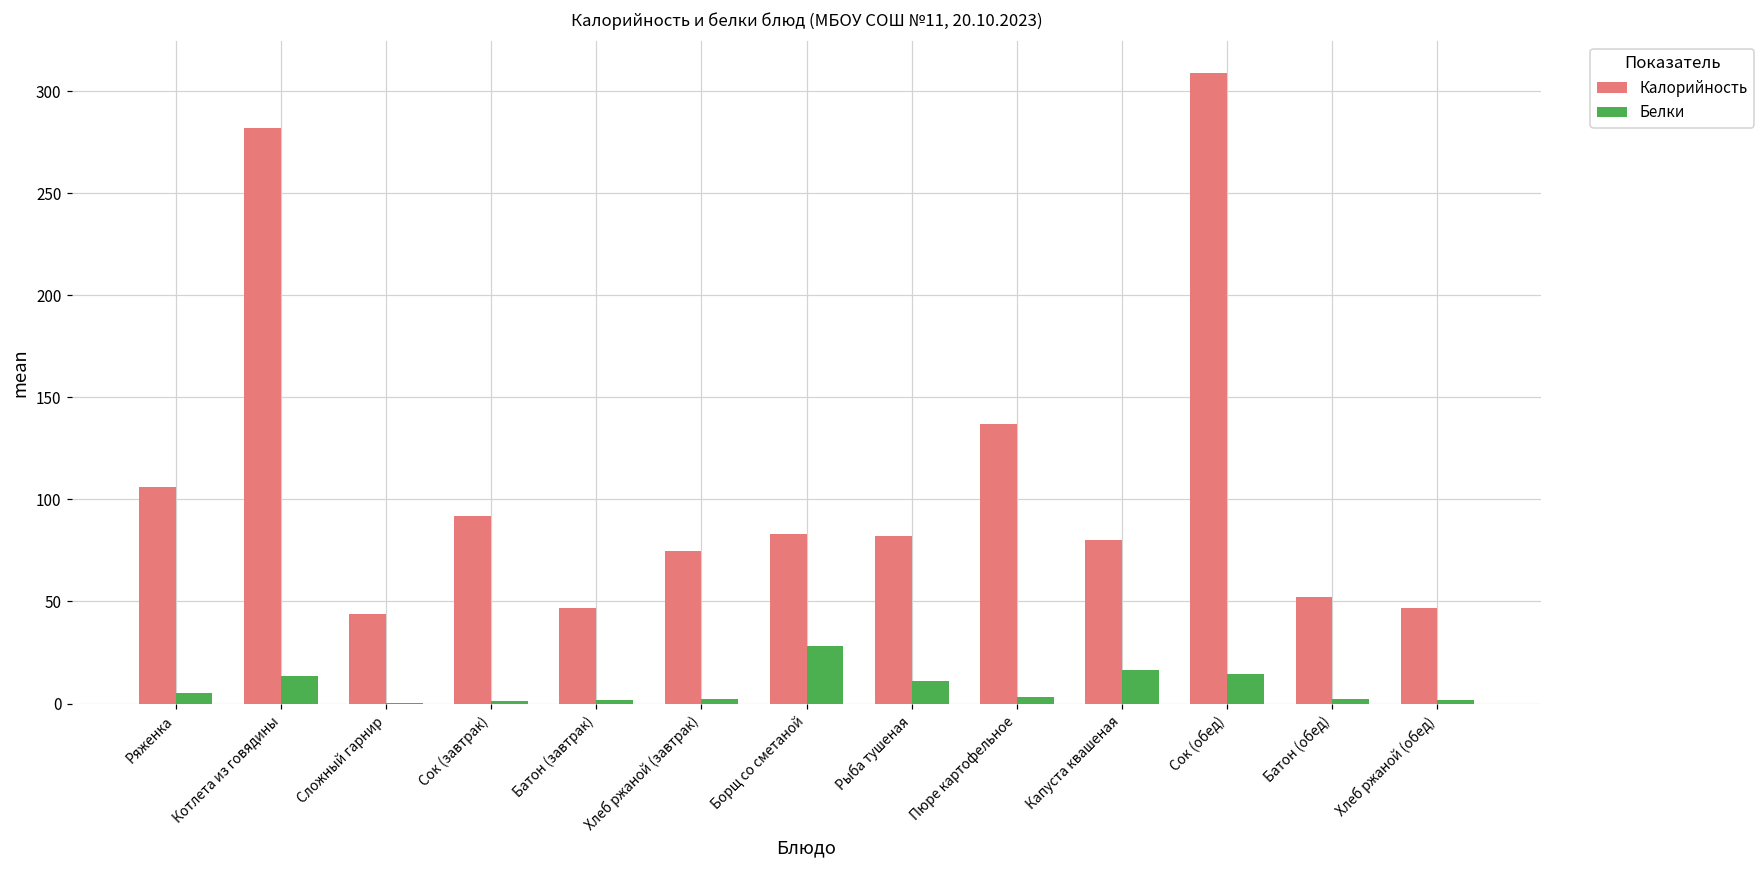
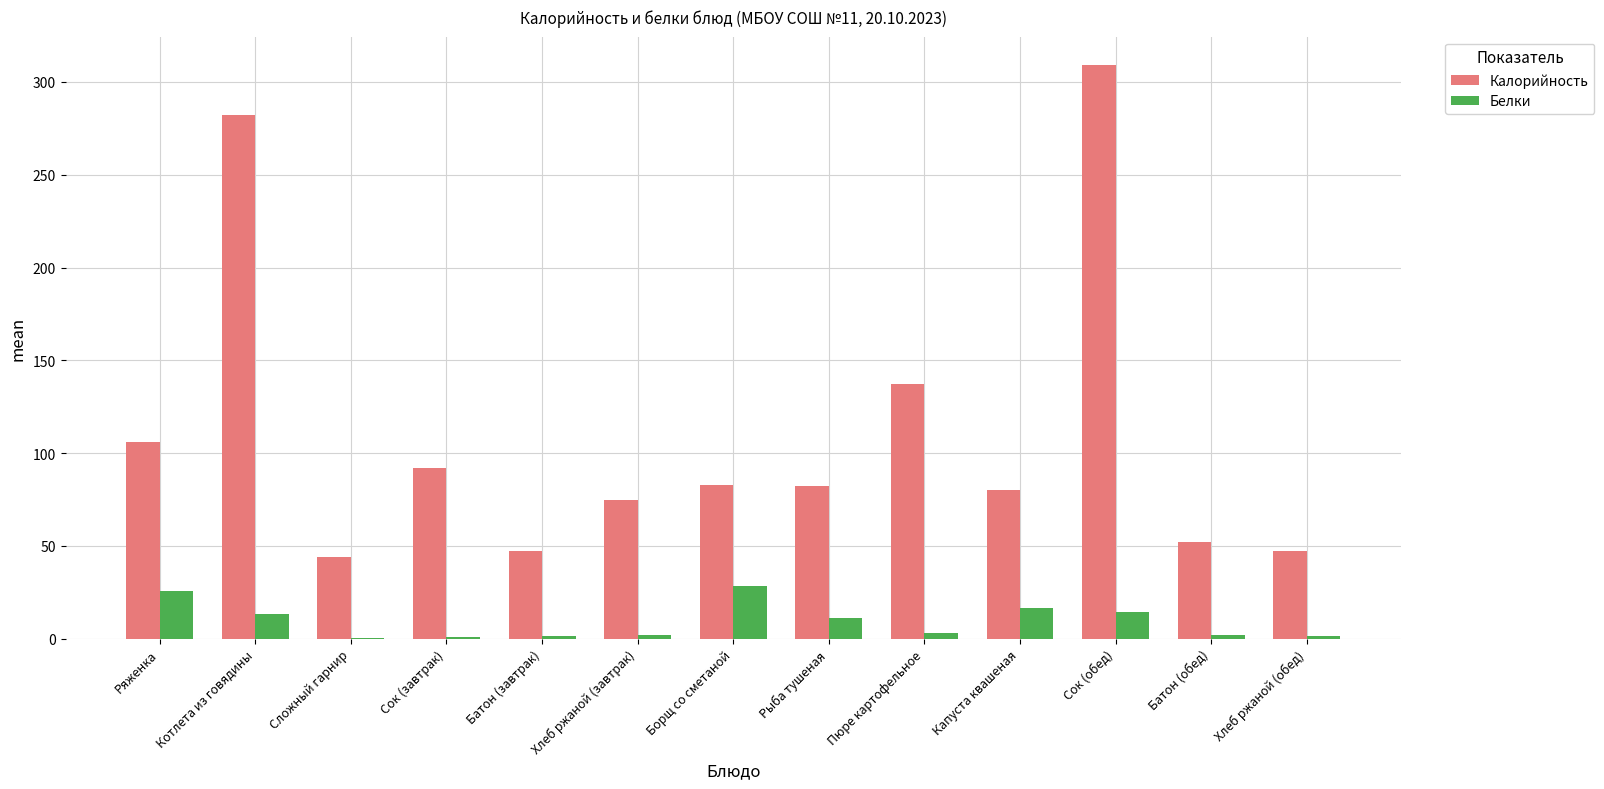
  {
    "Калорийность": {
      "Ряженка": 106,
      "Котлета из говядины": 282,
      "Сложный гарнир": 44,
      "Сок (завтрак)": 92,
      "Батон (завтрак)": 47,
      "Хлеб ржаной (завтрак)": 75,
      "Борщ со сметаной": 83,
      "Рыба тушеная": 82,
      "Пюре картофельное": 137,
      "Капуста квашеная": 80,
      "Сок (обед)": 309,
      "Батон (обед)": 52,
      "Хлеб ржаной (обед)": 47
    },
    "Белки": {
-     "Ряженка": 5,
+     "Ряженка": 25,
      "Котлета из говядины": 14,
      "Батон (завтрак)": 2,
      "Хлеб ржаной (завтрак)": 2,
      "Борщ со сметаной": 28,
      "Рыба тушеная": 11,
      "Пюре картофельное": 3,
      "Капуста квашеная": 16,
      "Сок (обед)": 15,
      "Батон (обед)": 2,
      "Хлеб ржаной (обед)": 2
    }
  }
